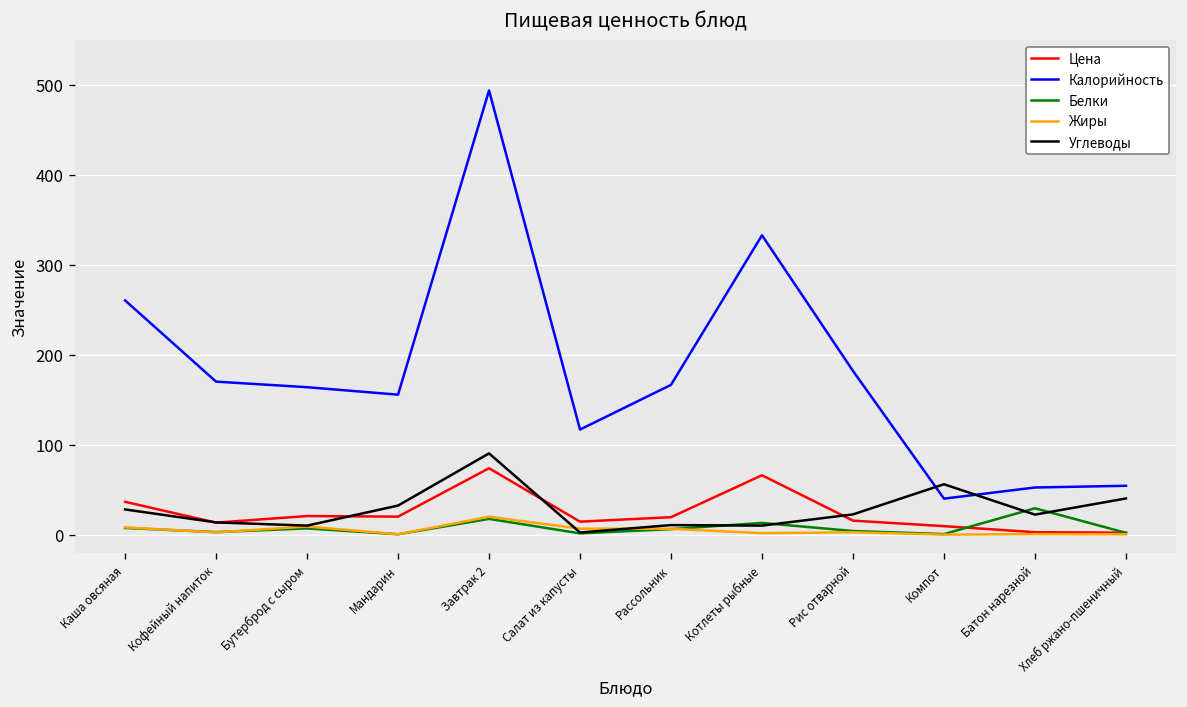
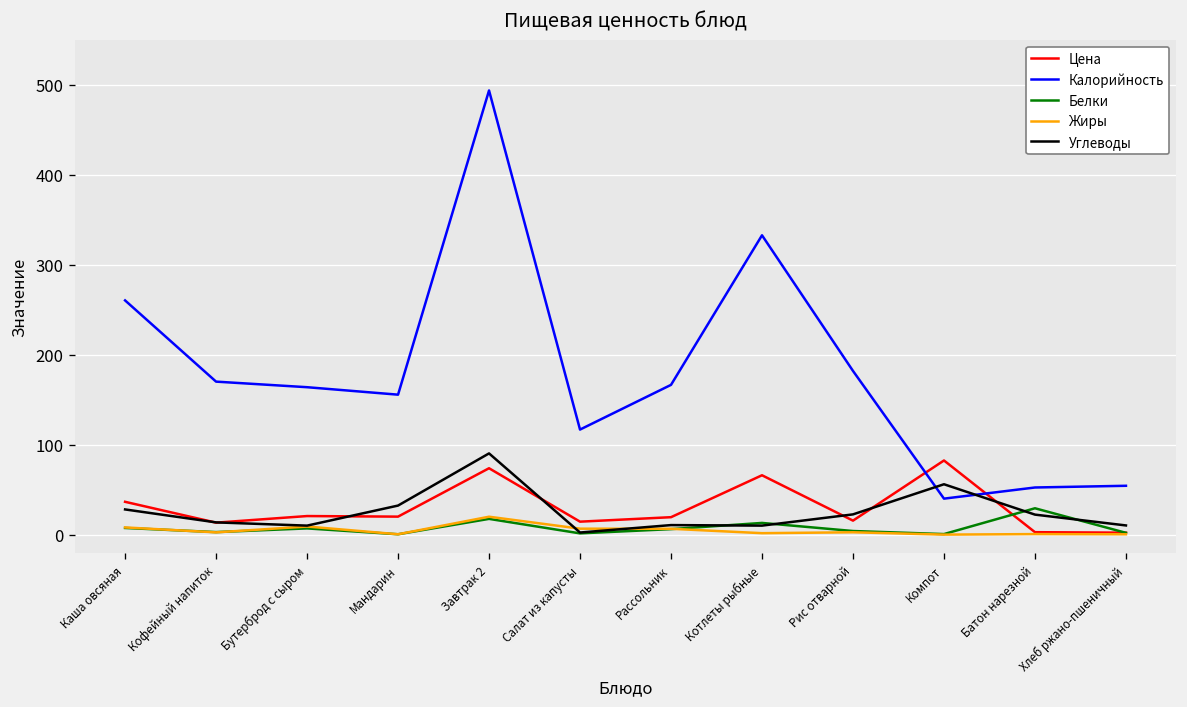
  {
    "Цена": {
      "Каша овсяная": 40,
      "Бутерброд с сыром": 20,
      "Мандарин": 20,
      "Завтрак 2": 70,
      "Салат из капусты": 10,
      "Рассольник": 20,
      "Котлеты рыбные": 70,
      "Рис отварной": 20,
-     "Компот": 10
+     "Компот": 80
    },
    "Калорийность": {
      "Каша овсяная": 260,
      "Кофейный напиток": 170,
      "Бутерброд с сыром": 160,
      "Мандарин": 160,
      "Завтрак 2": 490,
      "Салат из капусты": 120,
      "Рассольник": 170,
      "Котлеты рыбные": 330,
      "Рис отварной": 180,
      "Компот": 40,
      "Батон нарезной": 50,
      "Хлеб ржано-пшеничный": 50
    },
    "Белки": {
      "Батон нарезной": 30
    },
    "Жиры": {
      "Салат из капусты": 10,
      "Котлеты рыбные": 0
    },
    "Углеводы": {
      "Каша овсяная": 30,
      "Мандарин": 30,
      "Завтрак 2": 90,
      "Рассольник": 10,
      "Рис отварной": 20,
      "Компот": 60,
      "Батон нарезной": 20,
-     "Хлеб ржано-пшеничный": 40
+     "Хлеб ржано-пшеничный": 10
    }
  }
